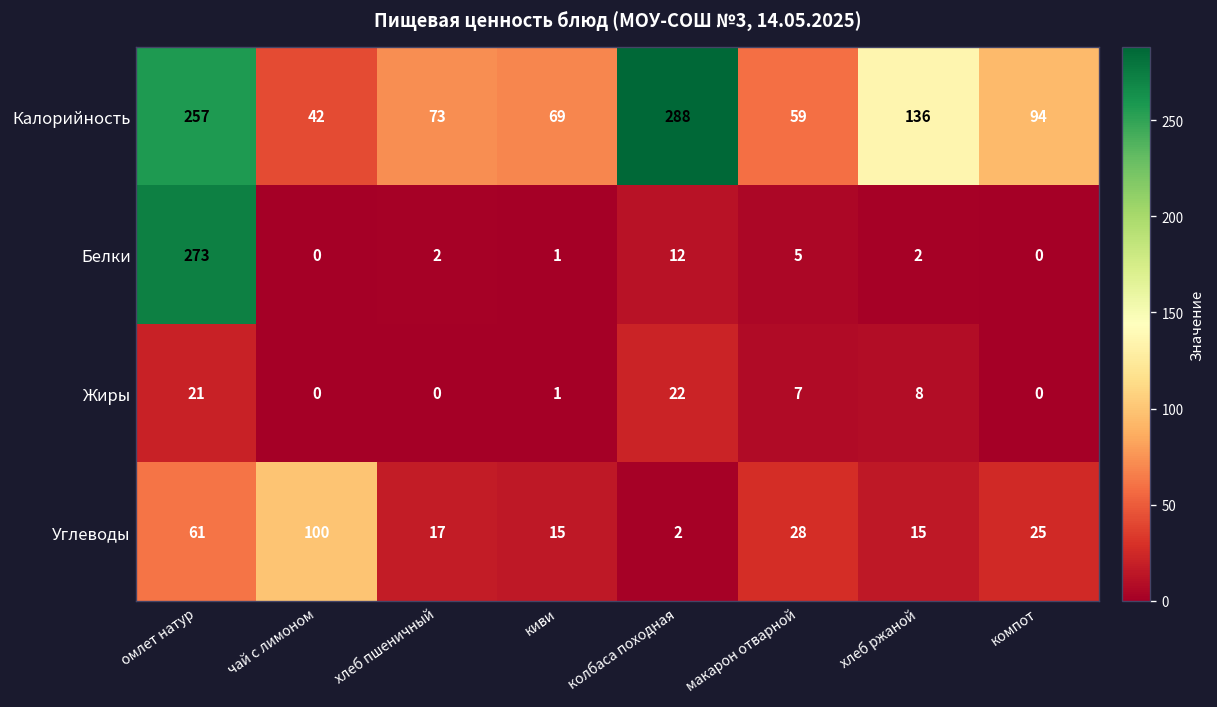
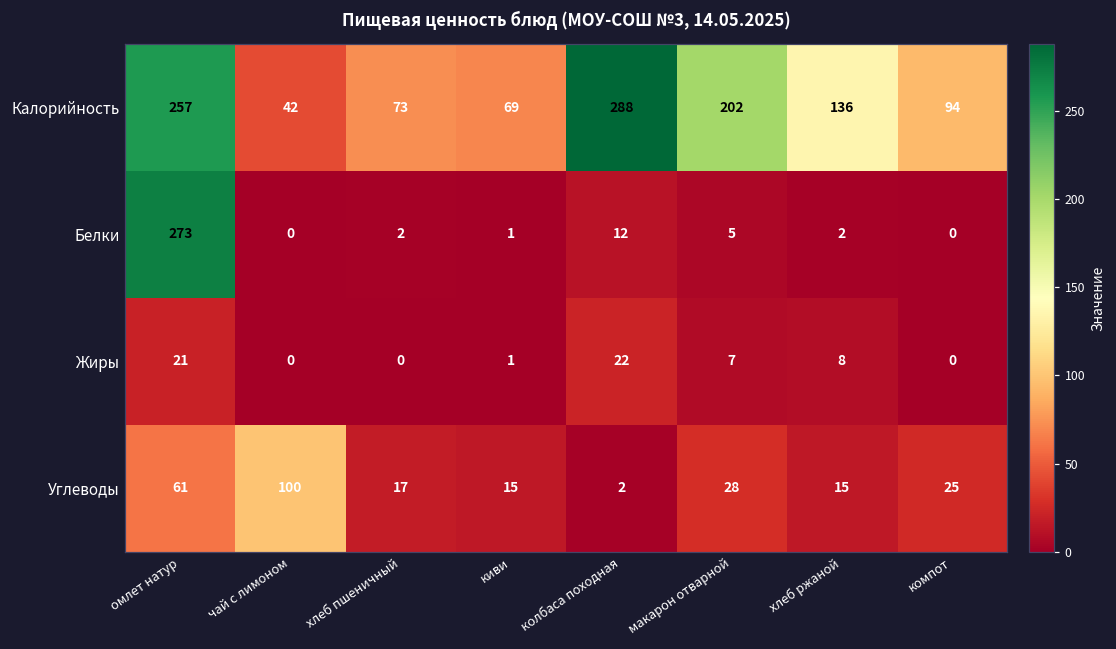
  {
    "Калорийность": {
      "омлет натур": 257,
      "чай с лимоном": 42,
      "хлеб пшеничный": 73,
      "киви": 69,
      "колбаса походная": 288,
-     "макарон отварной": 59,
+     "макарон отварной": 202,
      "хлеб ржаной": 136,
      "компот": 94
    },
    "Белки": {
      "омлет натур": 273,
      "чай с лимоном": 0,
      "хлеб пшеничный": 2,
      "киви": 1,
      "колбаса походная": 12,
      "макарон отварной": 5,
      "хлеб ржаной": 2,
      "компот": 0
    },
    "Жиры": {
      "омлет натур": 21,
      "чай с лимоном": 0,
      "хлеб пшеничный": 0,
      "киви": 1,
      "колбаса походная": 22,
      "макарон отварной": 7,
      "хлеб ржаной": 8,
      "компот": 0
    },
    "Углеводы": {
      "омлет натур": 61,
      "чай с лимоном": 100,
      "хлеб пшеничный": 17,
      "киви": 15,
      "колбаса походная": 2,
      "макарон отварной": 28,
      "хлеб ржаной": 15,
      "компот": 25
    }
  }
